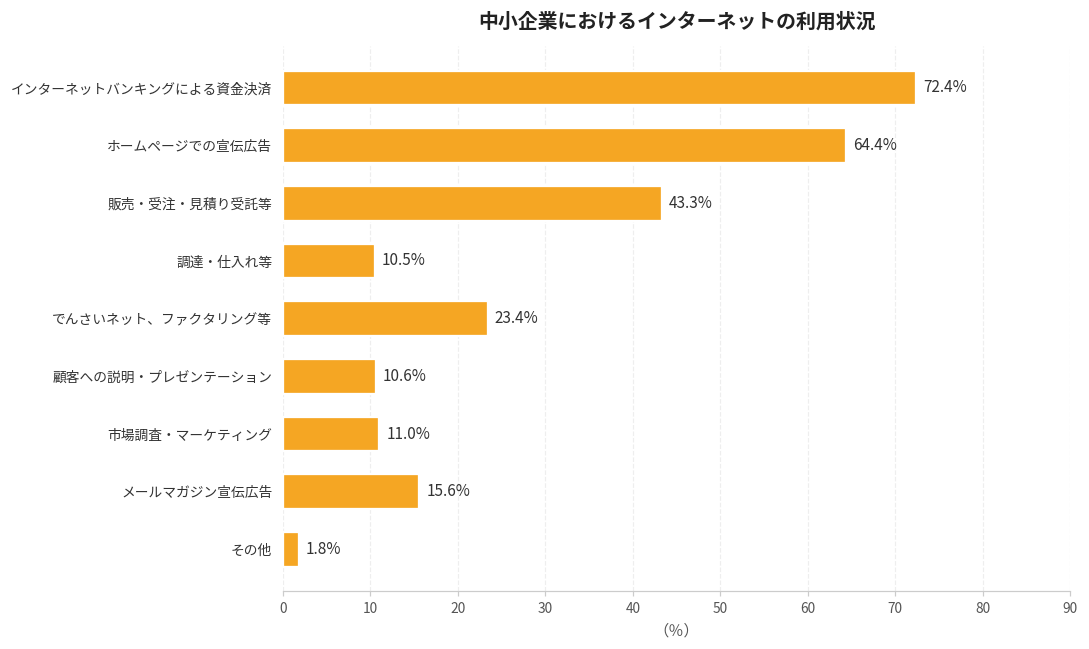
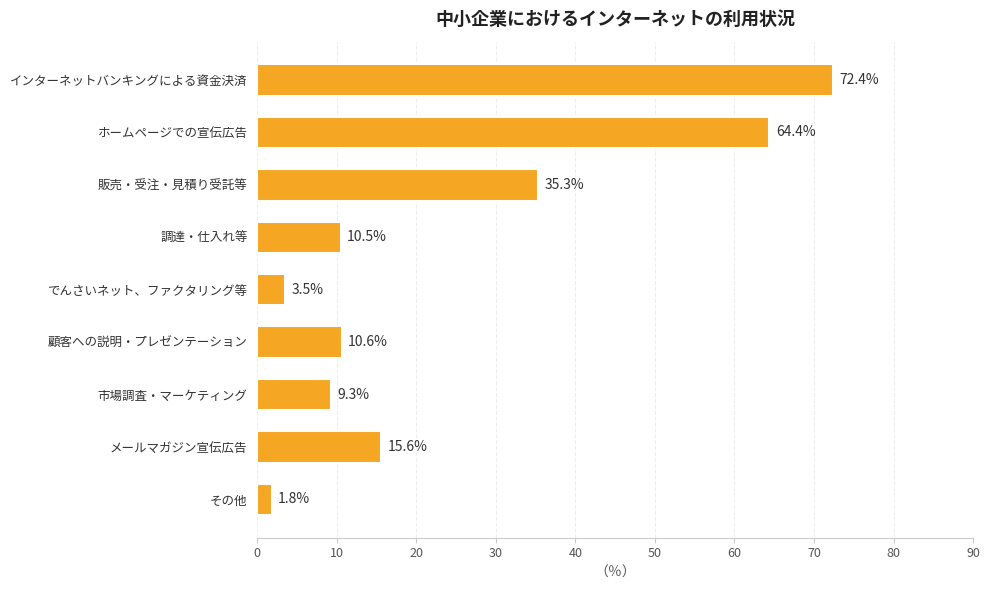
  {
    "インターネットバンキングによる資金決済": "72.4%",
    "ホームページでの宣伝広告": "64.4%",
-   "販売・受注・見積り受託等": "43.3%",
+   "販売・受注・見積り受託等": "35.3%",
    "調達・仕入れ等": "10.5%",
-   "でんさいネット、ファクタリング等": "23.4%",
+   "でんさいネット、ファクタリング等": "3.5%",
    "顧客への説明・プレゼンテーション": "10.6%",
-   "市場調査・マーケティング": "11.0%",
+   "市場調査・マーケティング": "9.3%",
    "メールマガジン宣伝広告": "15.6%",
    "その他": "1.8%"
  }
